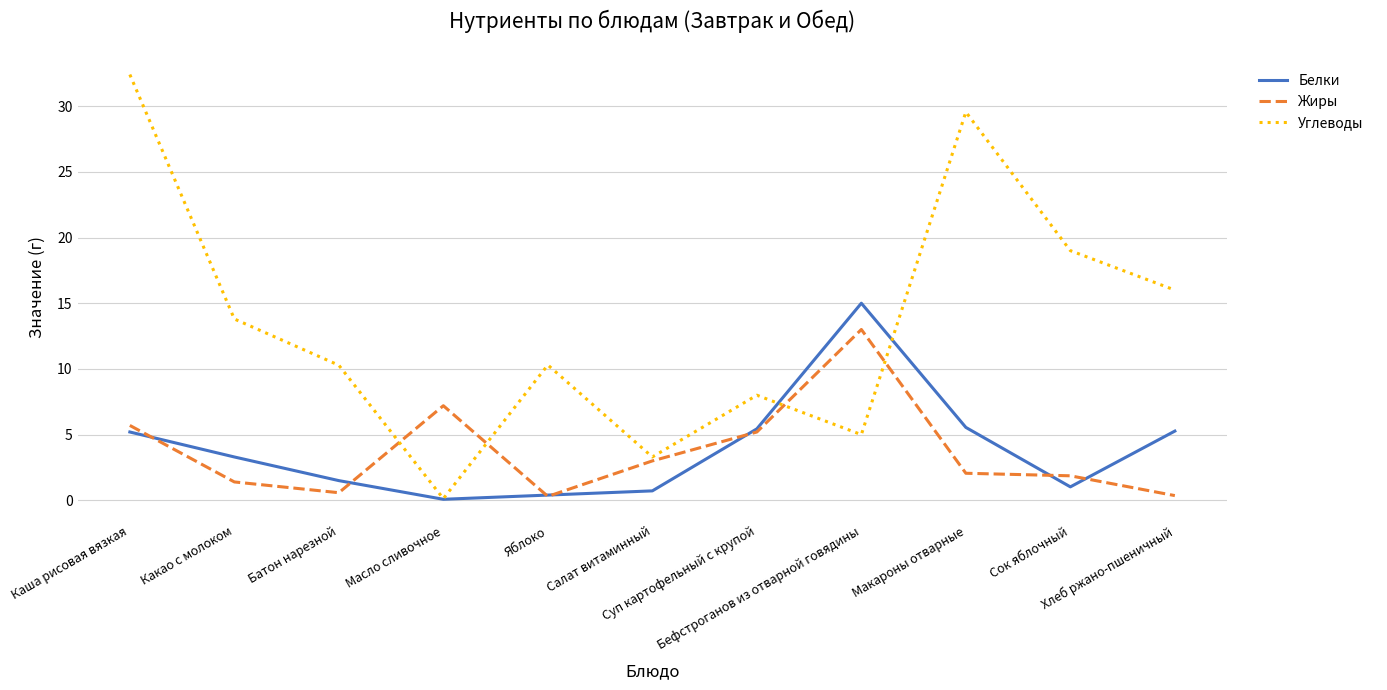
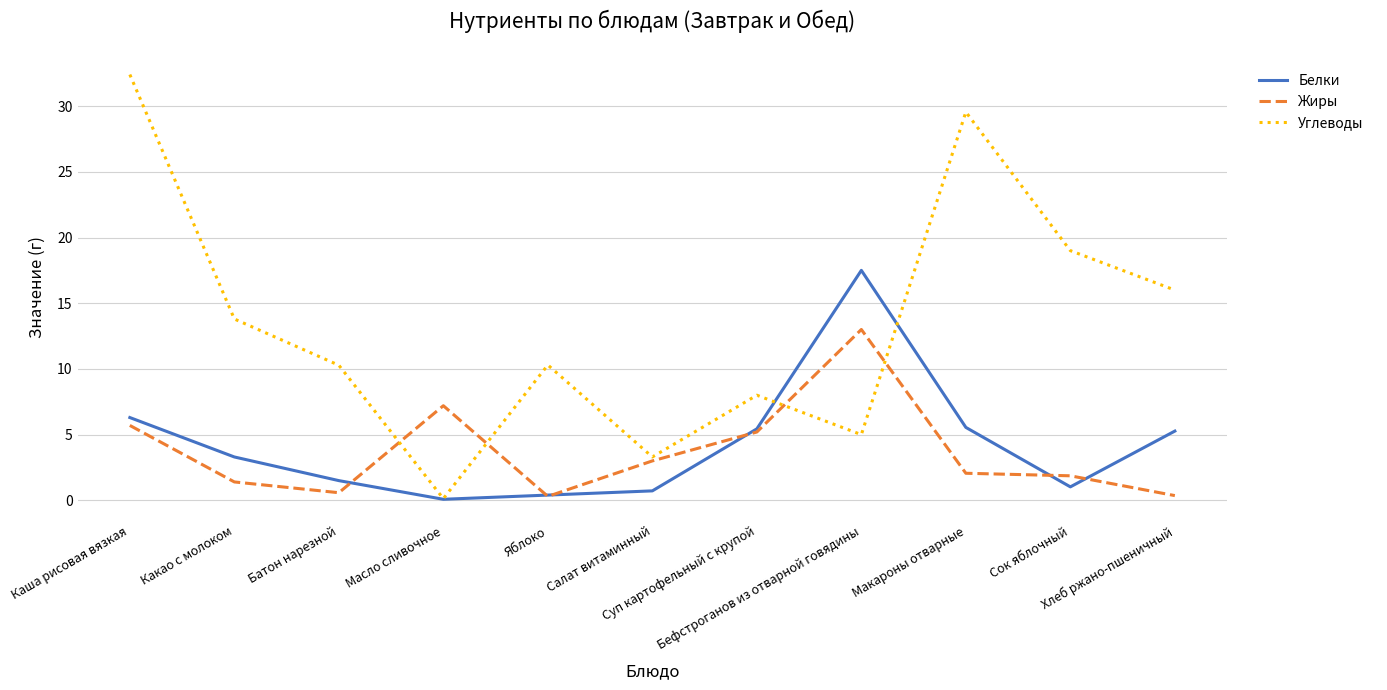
  {
    "Белки": {
-     "Каша рисовая вязкая": 5.2,
+     "Каша рисовая вязкая": 6.3,
      "Какао с молоком": 3.3,
      "Батон нарезной": 1.5,
      "Салат витаминный": 0.7,
      "Суп картофельный с крупой": 5.4,
-     "Бефстроганов из отварной говядины": 15.0,
+     "Бефстроганов из отварной говядины": 17.5,
      "Макароны отварные": 5.6,
      "Сок яблочный": 1.0,
      "Хлеб ржано-пшеничный": 5.3
    },
    "Жиры": {
      "Каша рисовая вязкая": 5.7,
      "Какао с молоком": 1.4,
      "Батон нарезной": 0.6,
      "Масло сливочное": 7.2,
      "Салат витаминный": 3.0,
      "Суп картофельный с крупой": 5.2,
      "Бефстроганов из отварной говядины": 13.0,
      "Макароны отварные": 2.1,
      "Сок яблочный": 1.9,
      "Хлеб ржано-пшеничный": 0.4
    },
    "Углеводы": {
      "Каша рисовая вязкая": 32.4,
      "Какао с молоком": 13.8,
      "Батон нарезной": 10.3,
      "Яблоко": 10.3,
      "Салат витаминный": 3.3,
      "Суп картофельный с крупой": 8.0,
      "Бефстроганов из отварной говядины": 5.0,
      "Макароны отварные": 29.6,
      "Сок яблочный": 19.0,
      "Хлеб ржано-пшеничный": 16.0
    }
  }
